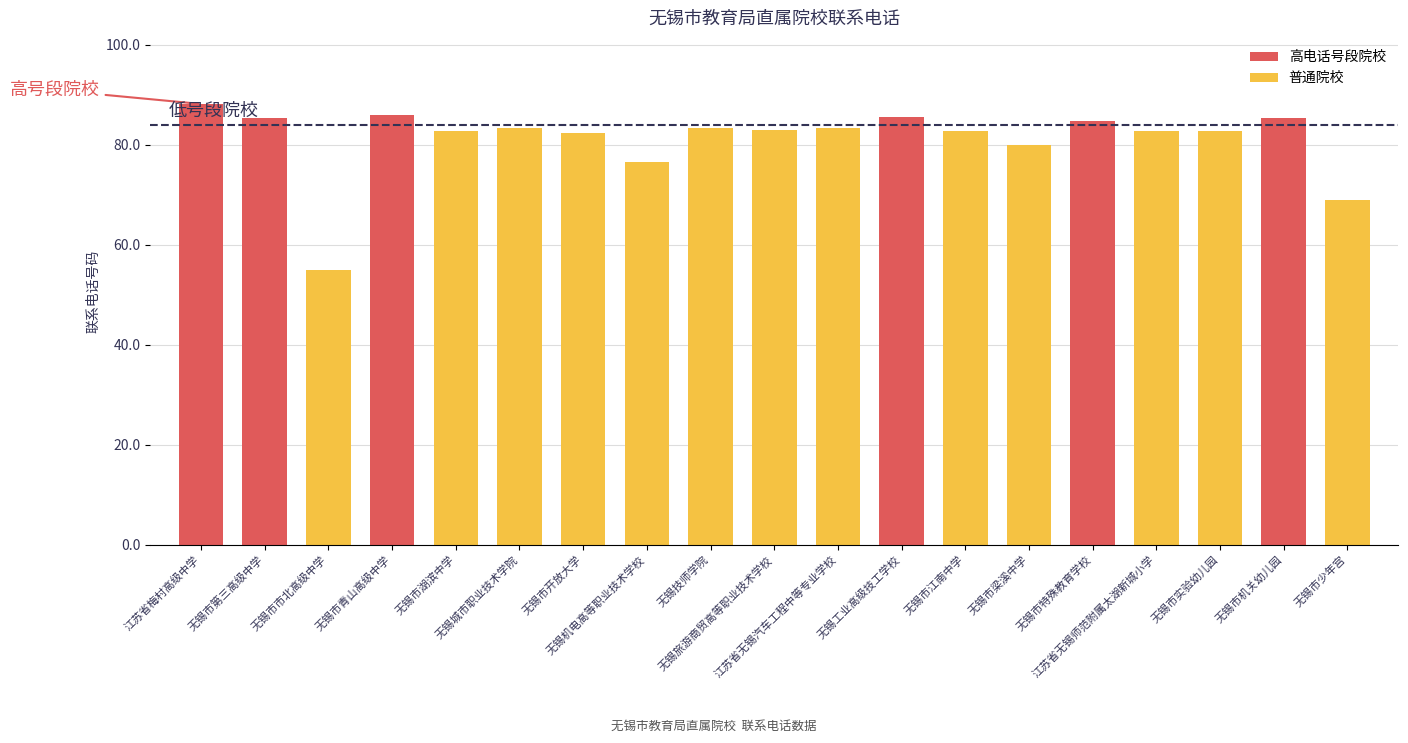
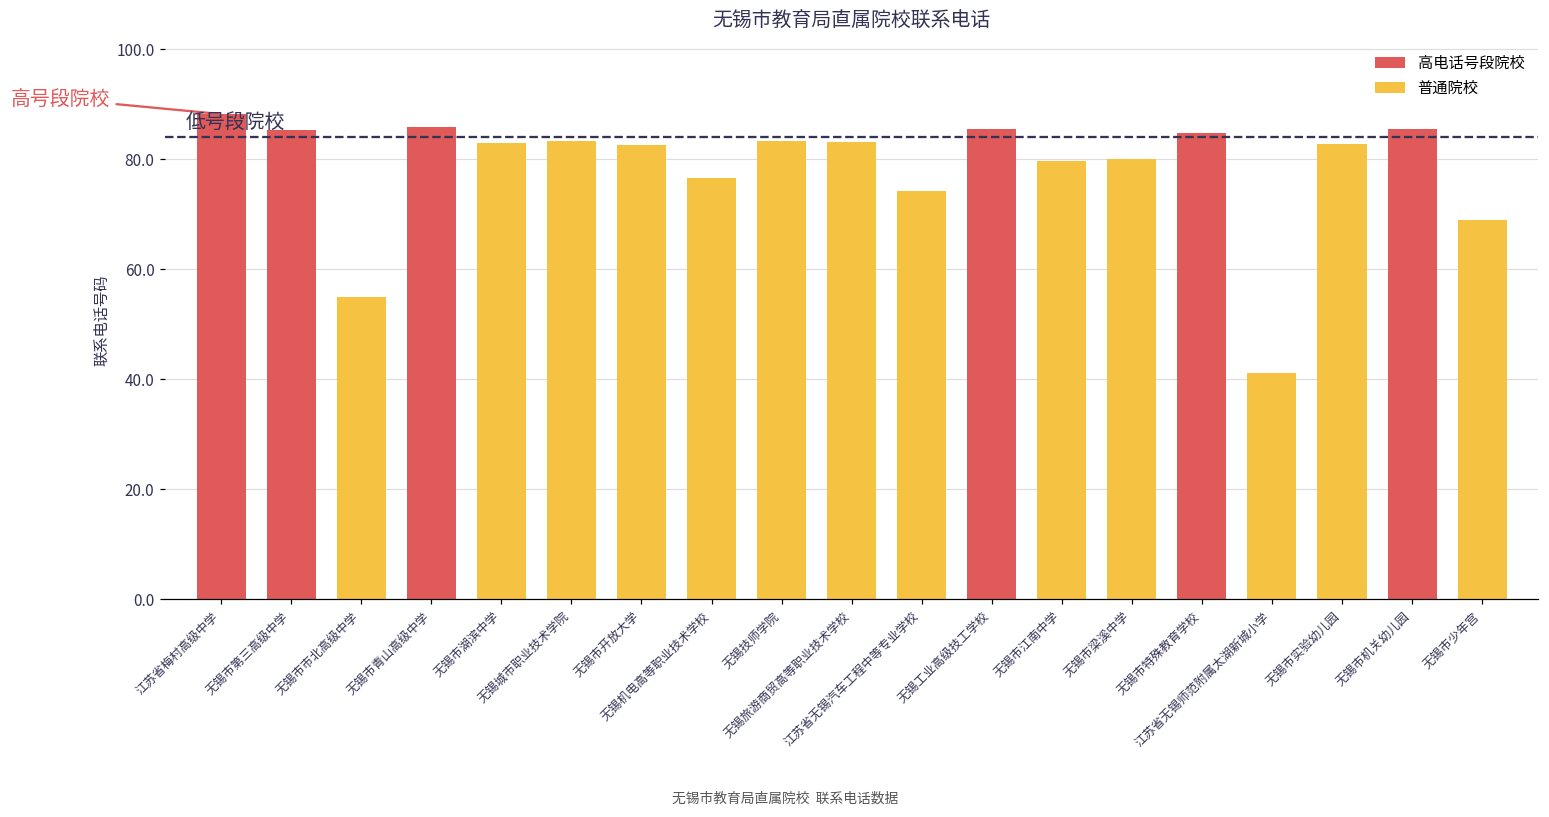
  {
    "江苏省梅村高级中学": 88,
    "无锡市第三高级中学": 85,
    "无锡市市北高级中学": 55,
    "无锡市青山高级中学": 86,
    "无锡市湖滨中学": 83,
    "无锡城市职业技术学院": 83,
    "无锡市开放大学": 82,
    "无锡机电高等职业技术学校": 77,
    "无锡技师学院": 83,
    "无锡旅游商贸高等职业技术学校": 83,
-   "江苏省无锡汽车工程中等专业学校": 83,
+   "江苏省无锡汽车工程中等专业学校": 74,
    "无锡工业高级技工学校": 86,
-   "无锡市江南中学": 83,
+   "无锡市江南中学": 80,
    "无锡市梁溪中学": 80,
    "无锡市特殊教育学校": 85,
-   "江苏省无锡师范附属太湖新城小学": 83,
+   "江苏省无锡师范附属太湖新城小学": 41,
    "无锡市实验幼儿园": 83,
    "无锡市机关幼儿园": 85,
    "无锡市少年宫": 69
  }
